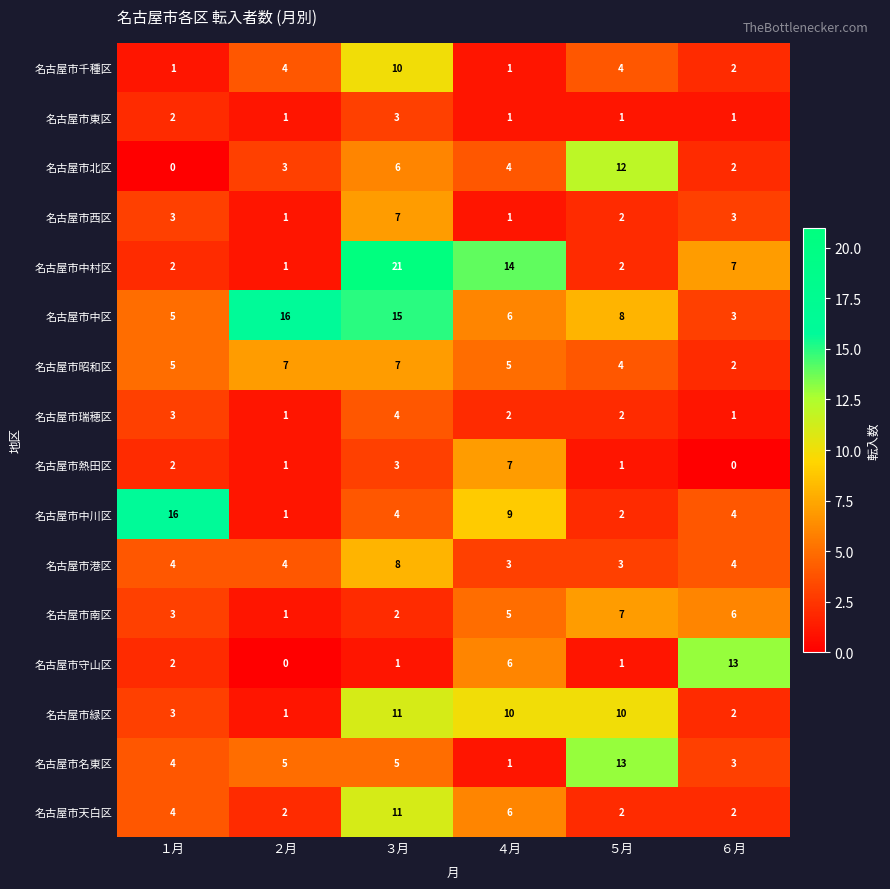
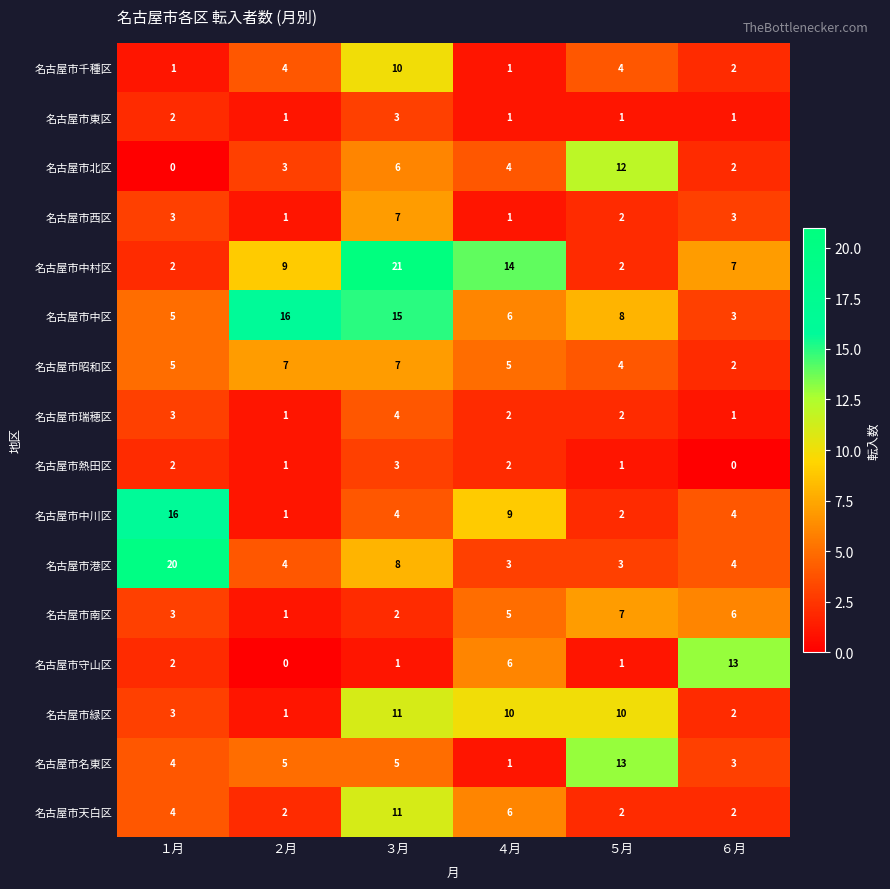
  {
    "名古屋市千種区": {
      "１月": 1,
      "２月": 4,
      "３月": 10,
      "４月": 1,
      "５月": 4,
      "６月": 2
    },
    "名古屋市東区": {
      "１月": 2,
      "２月": 1,
      "３月": 3,
      "４月": 1,
      "５月": 1,
      "６月": 1
    },
    "名古屋市北区": {
      "１月": 0,
      "２月": 3,
      "３月": 6,
      "４月": 4,
      "５月": 12,
      "６月": 2
    },
    "名古屋市西区": {
      "１月": 3,
      "２月": 1,
      "３月": 7,
      "４月": 1,
      "５月": 2,
      "６月": 3
    },
    "名古屋市中村区": {
      "１月": 2,
-     "２月": 1,
+     "２月": 9,
      "３月": 21,
      "４月": 14,
      "５月": 2,
      "６月": 7
    },
    "名古屋市中区": {
      "１月": 5,
      "２月": 16,
      "３月": 15,
      "４月": 6,
      "５月": 8,
      "６月": 3
    },
    "名古屋市昭和区": {
      "１月": 5,
      "２月": 7,
      "３月": 7,
      "４月": 5,
      "５月": 4,
      "６月": 2
    },
    "名古屋市瑞穂区": {
      "１月": 3,
      "２月": 1,
      "３月": 4,
      "４月": 2,
      "５月": 2,
      "６月": 1
    },
    "名古屋市熱田区": {
      "１月": 2,
      "２月": 1,
      "３月": 3,
-     "４月": 7,
+     "４月": 2,
      "５月": 1,
      "６月": 0
    },
    "名古屋市中川区": {
      "１月": 16,
      "２月": 1,
      "３月": 4,
      "４月": 9,
      "５月": 2,
      "６月": 4
    },
    "名古屋市港区": {
-     "１月": 4,
+     "１月": 20,
      "２月": 4,
      "３月": 8,
      "４月": 3,
      "５月": 3,
      "６月": 4
    },
    "名古屋市南区": {
      "１月": 3,
      "２月": 1,
      "３月": 2,
      "４月": 5,
      "５月": 7,
      "６月": 6
    },
    "名古屋市守山区": {
      "１月": 2,
      "２月": 0,
      "３月": 1,
      "４月": 6,
      "５月": 1,
      "６月": 13
    },
    "名古屋市緑区": {
      "１月": 3,
      "２月": 1,
      "３月": 11,
      "４月": 10,
      "５月": 10,
      "６月": 2
    },
    "名古屋市名東区": {
      "１月": 4,
      "２月": 5,
      "３月": 5,
      "４月": 1,
      "５月": 13,
      "６月": 3
    },
    "名古屋市天白区": {
      "１月": 4,
      "２月": 2,
      "３月": 11,
      "４月": 6,
      "５月": 2,
      "６月": 2
    }
  }
